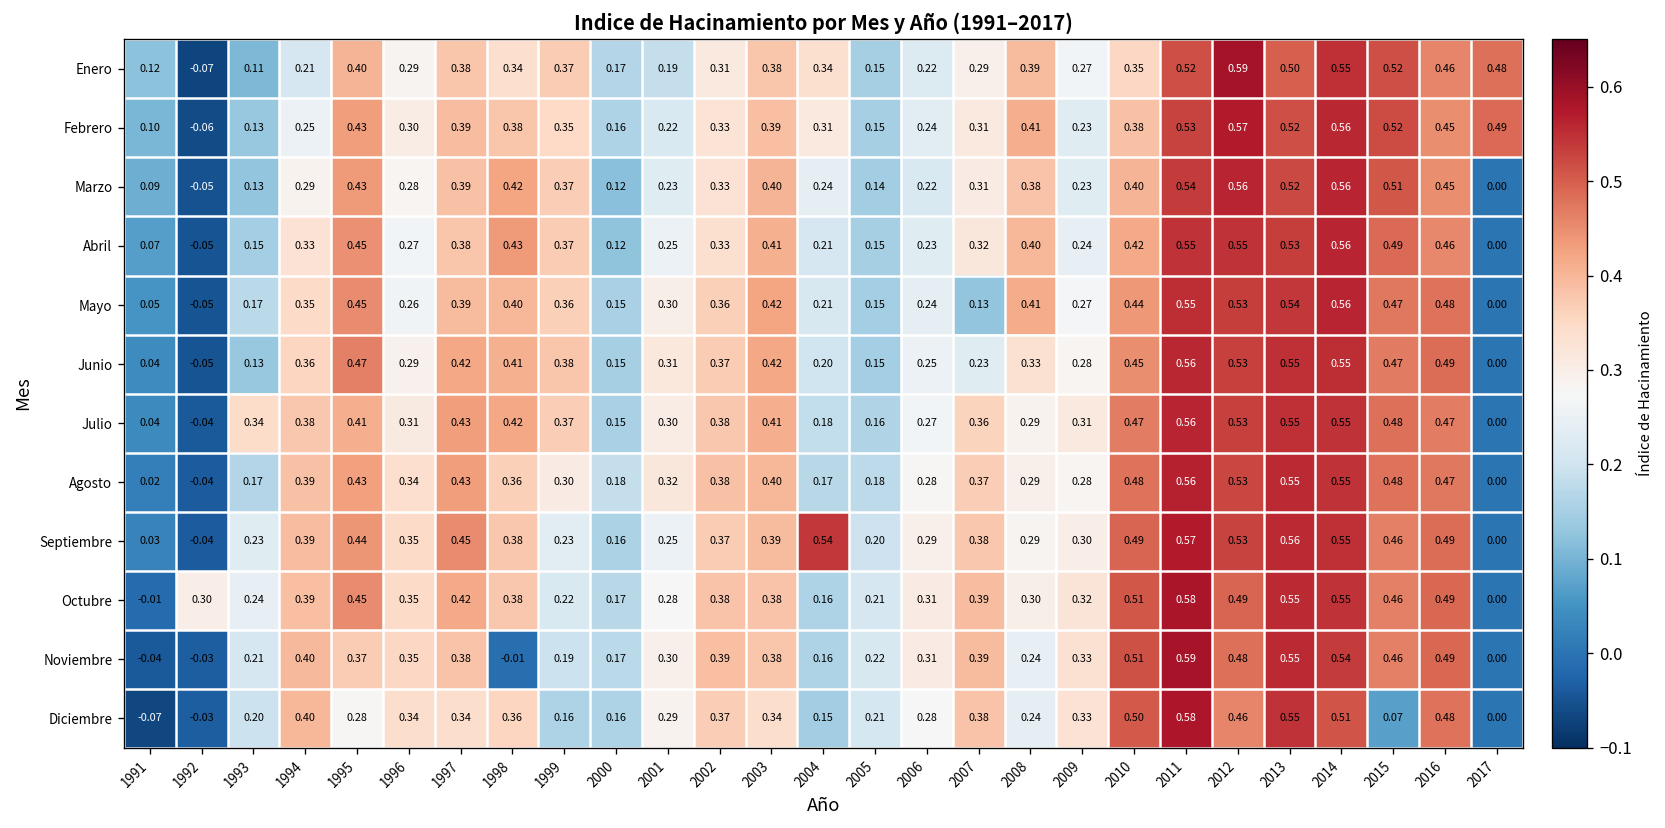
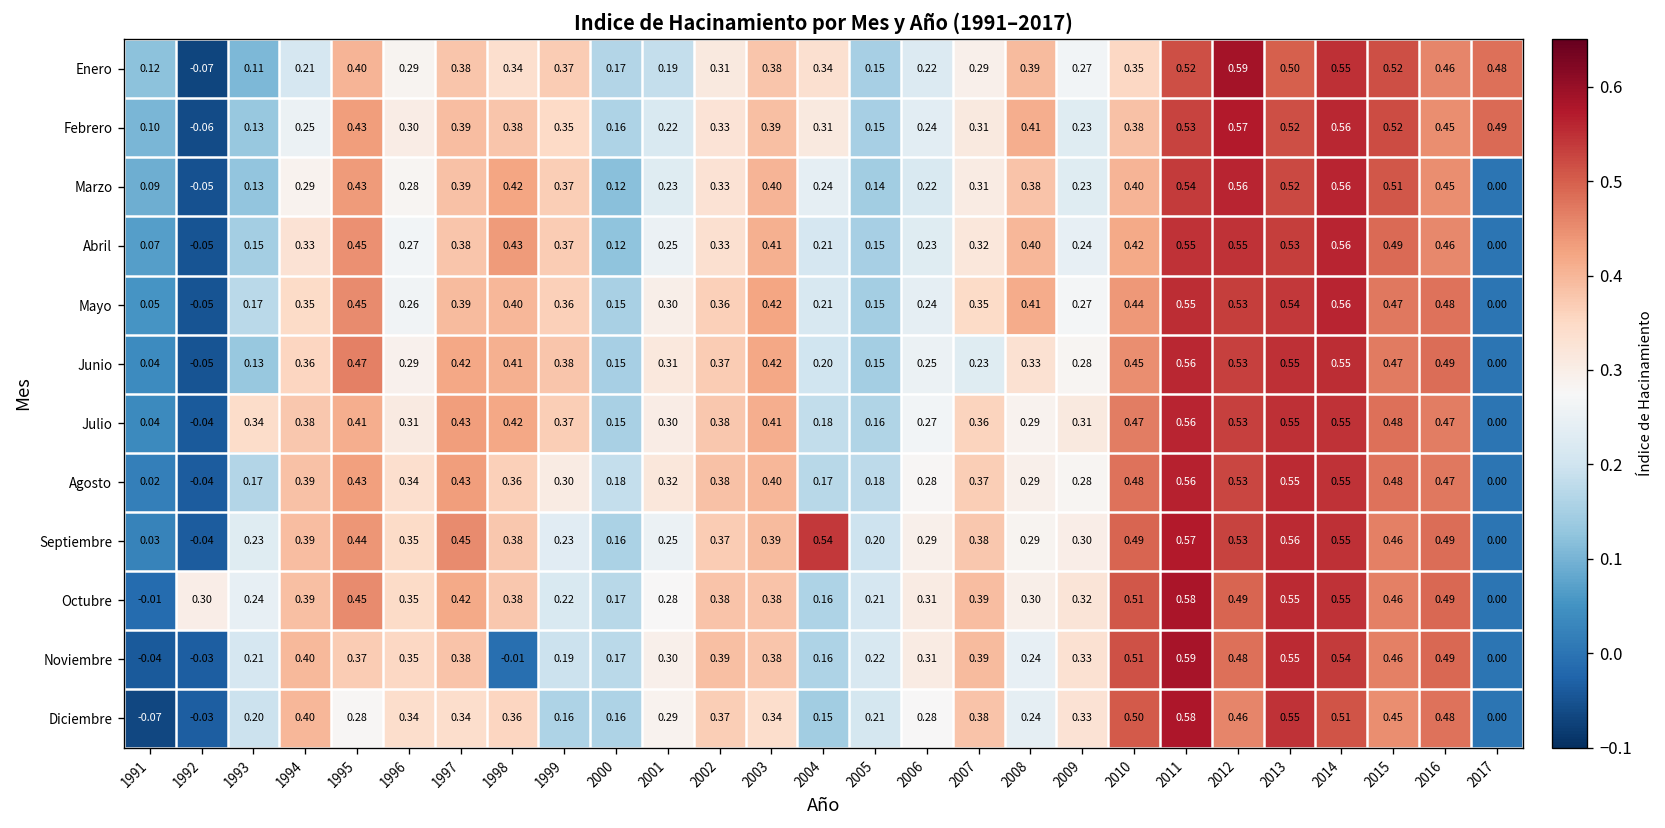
  {
    "Mayo": {
      "1991": 0.05,
      "1992": -0.05,
      "1993": 0.17,
      "1994": 0.35,
      "1995": 0.45,
      "1996": 0.26,
      "1997": 0.39,
      "1998": 0.40,
      "1999": 0.36,
      "2000": 0.15,
      "2001": 0.30,
      "2002": 0.36,
      "2003": 0.42,
      "2004": 0.21,
      "2005": 0.15,
      "2006": 0.24,
-     "2007": 0.13,
+     "2007": 0.35,
      "2008": 0.41,
      "2009": 0.27,
      "2010": 0.44,
      "2011": 0.55,
      "2012": 0.53,
      "2013": 0.54,
      "2014": 0.56,
      "2015": 0.47,
      "2016": 0.48,
      "2017": 0.00
    },
    "Diciembre": {
      "1991": -0.07,
      "1992": -0.03,
      "1993": 0.20,
      "1994": 0.40,
      "1995": 0.28,
      "1996": 0.34,
      "1997": 0.34,
      "1998": 0.36,
      "1999": 0.16,
      "2000": 0.16,
      "2001": 0.29,
      "2002": 0.37,
      "2003": 0.34,
      "2004": 0.15,
      "2005": 0.21,
      "2006": 0.28,
      "2007": 0.38,
      "2008": 0.24,
      "2009": 0.33,
      "2010": 0.50,
      "2011": 0.58,
      "2012": 0.46,
      "2013": 0.55,
      "2014": 0.51,
-     "2015": 0.07,
+     "2015": 0.45,
      "2016": 0.48,
      "2017": 0.00
    }
  }
